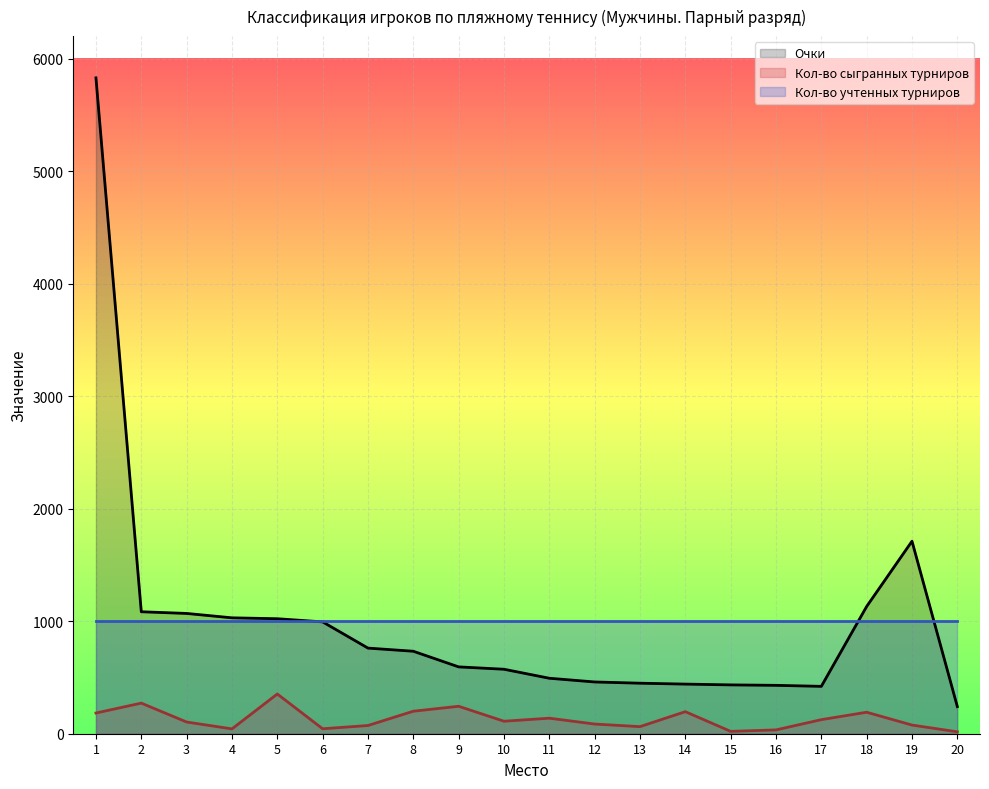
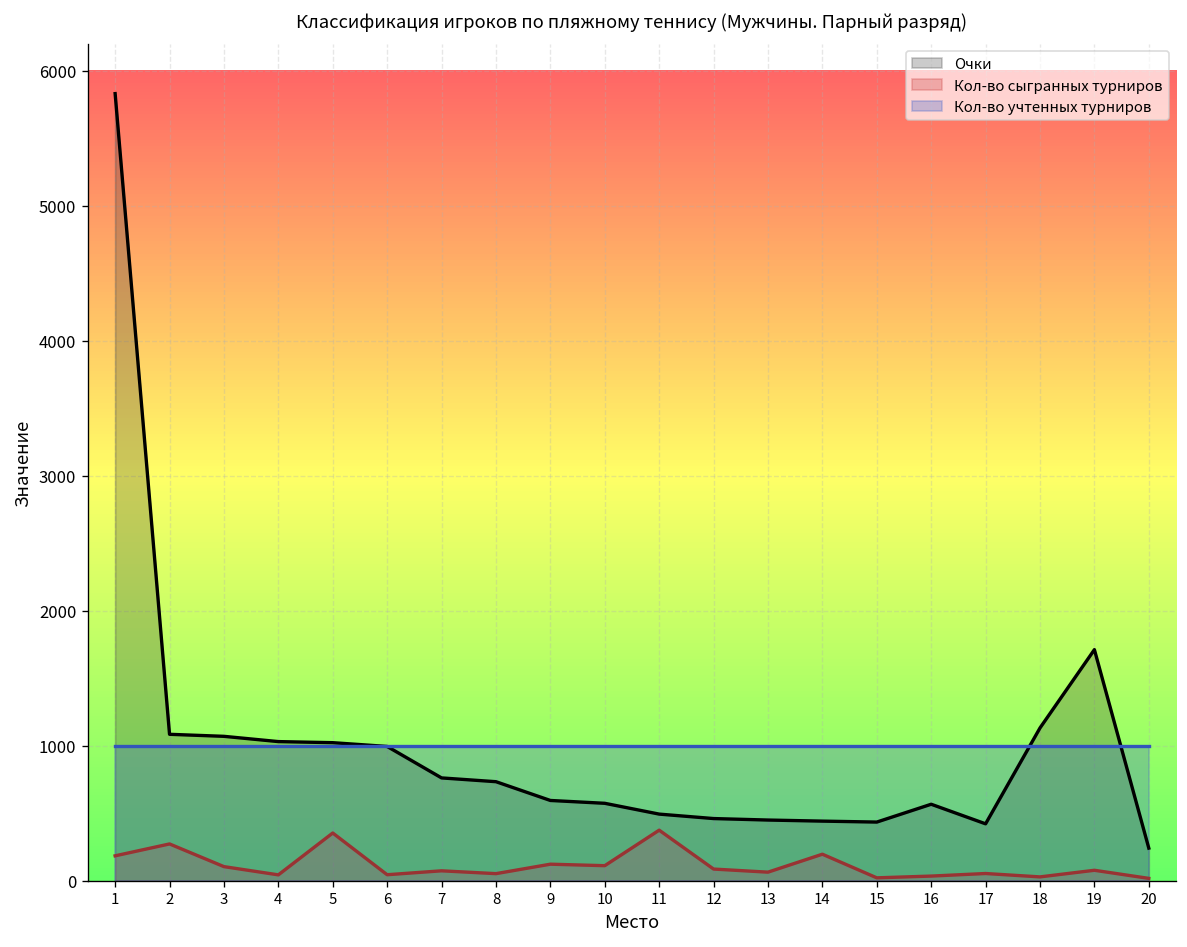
  {
    "Очки": {
      "1": 5830,
      "2": 1080,
      "3": 1070,
      "4": 1030,
      "7": 760,
      "8": 730,
      "9": 590,
      "10": 570,
      "11": 490,
      "12": 460,
      "13": 450,
      "14": 440,
      "15": 430,
-     "16": 430,
+     "16": 570,
      "17": 420,
      "18": 1130,
      "19": 1710,
      "20": 240
    },
    "Кол-во сыгранных турниров": {
      "1": 180,
      "2": 270,
      "3": 100,
      "4": 40,
      "5": 350,
      "6": 40,
      "7": 70,
-     "8": 200,
-     "9": 240,
+     "8": 50,
+     "9": 120,
      "10": 110,
-     "11": 140,
+     "11": 370,
      "12": 90,
      "13": 60,
      "14": 200,
      "15": 20,
      "16": 30,
-     "17": 130,
-     "18": 190,
+     "17": 50,
+     "18": 30,
      "19": 80,
      "20": 20
    },
    "Кол-во учтенных турниров": {
      "1": 1000,
      "2": 1000,
      "3": 1000,
      "4": 1000,
      "7": 1000,
      "8": 1000,
      "9": 1000,
      "10": 1000,
      "11": 1000,
      "12": 1000,
      "13": 1000,
      "14": 1000,
      "15": 1000,
      "16": 1000,
      "17": 1000,
      "18": 1000,
      "19": 1000,
      "20": 1000
    }
  }
